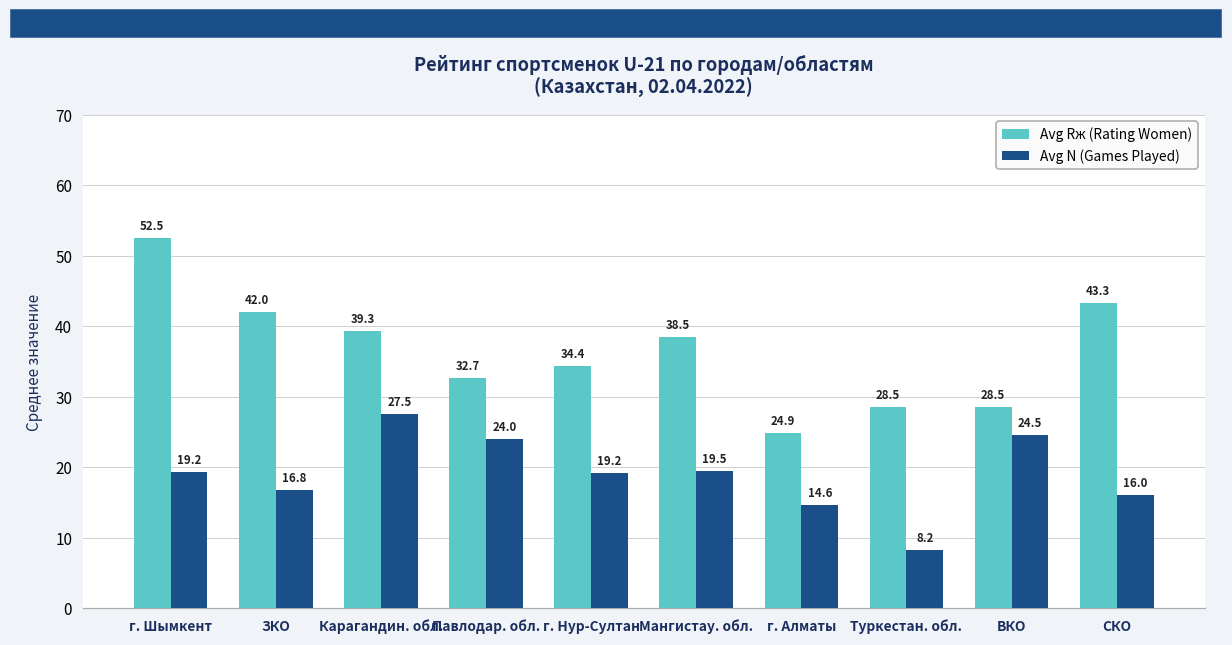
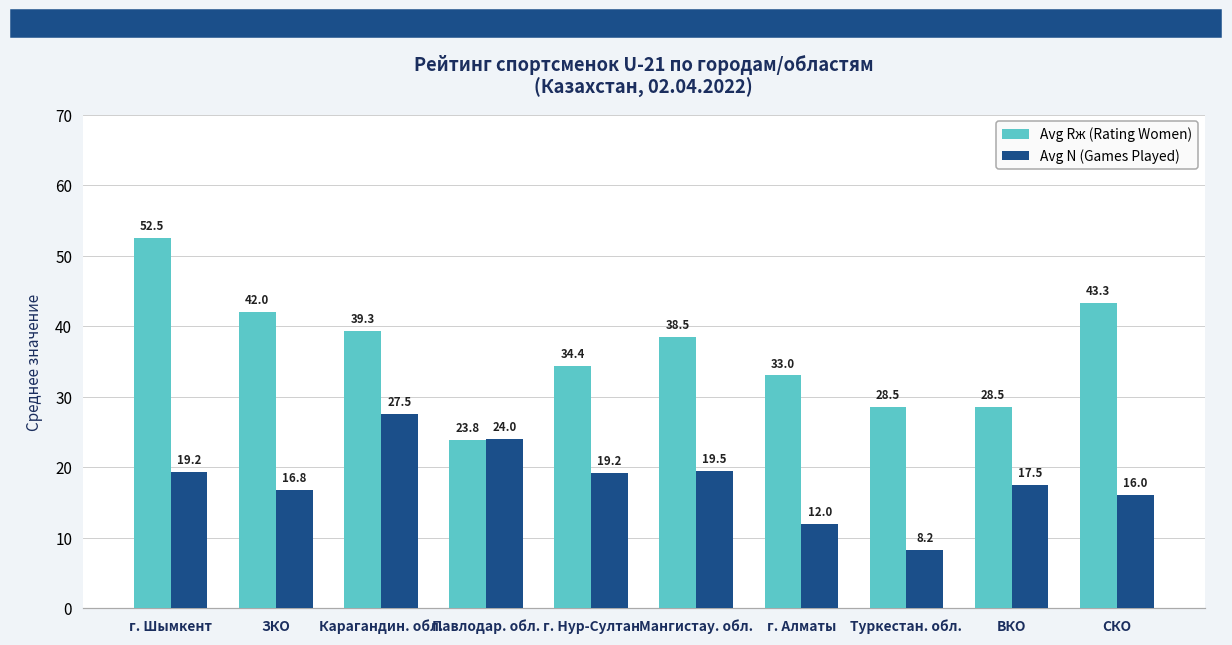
  {
    "Avg Rж (Rating Women)": {
      "г. Шымкент": 52.5,
      "ЗКО": 42.0,
      "Карагандин. обл.": 39.3,
-     "Павлодар. обл.": 32.7,
+     "Павлодар. обл.": 23.8,
      "г. Нур-Султан": 34.4,
      "Мангистау. обл.": 38.5,
-     "г. Алматы": 24.9,
+     "г. Алматы": 33.0,
      "Туркестан. обл.": 28.5,
      "ВКО": 28.5,
      "СКО": 43.3
    },
    "Avg N (Games Played)": {
      "г. Шымкент": 19.2,
      "ЗКО": 16.8,
      "Карагандин. обл.": 27.5,
      "Павлодар. обл.": 24.0,
      "г. Нур-Султан": 19.2,
      "Мангистау. обл.": 19.5,
-     "г. Алматы": 14.6,
+     "г. Алматы": 12.0,
      "Туркестан. обл.": 8.2,
-     "ВКО": 24.5,
+     "ВКО": 17.5,
      "СКО": 16.0
    }
  }
